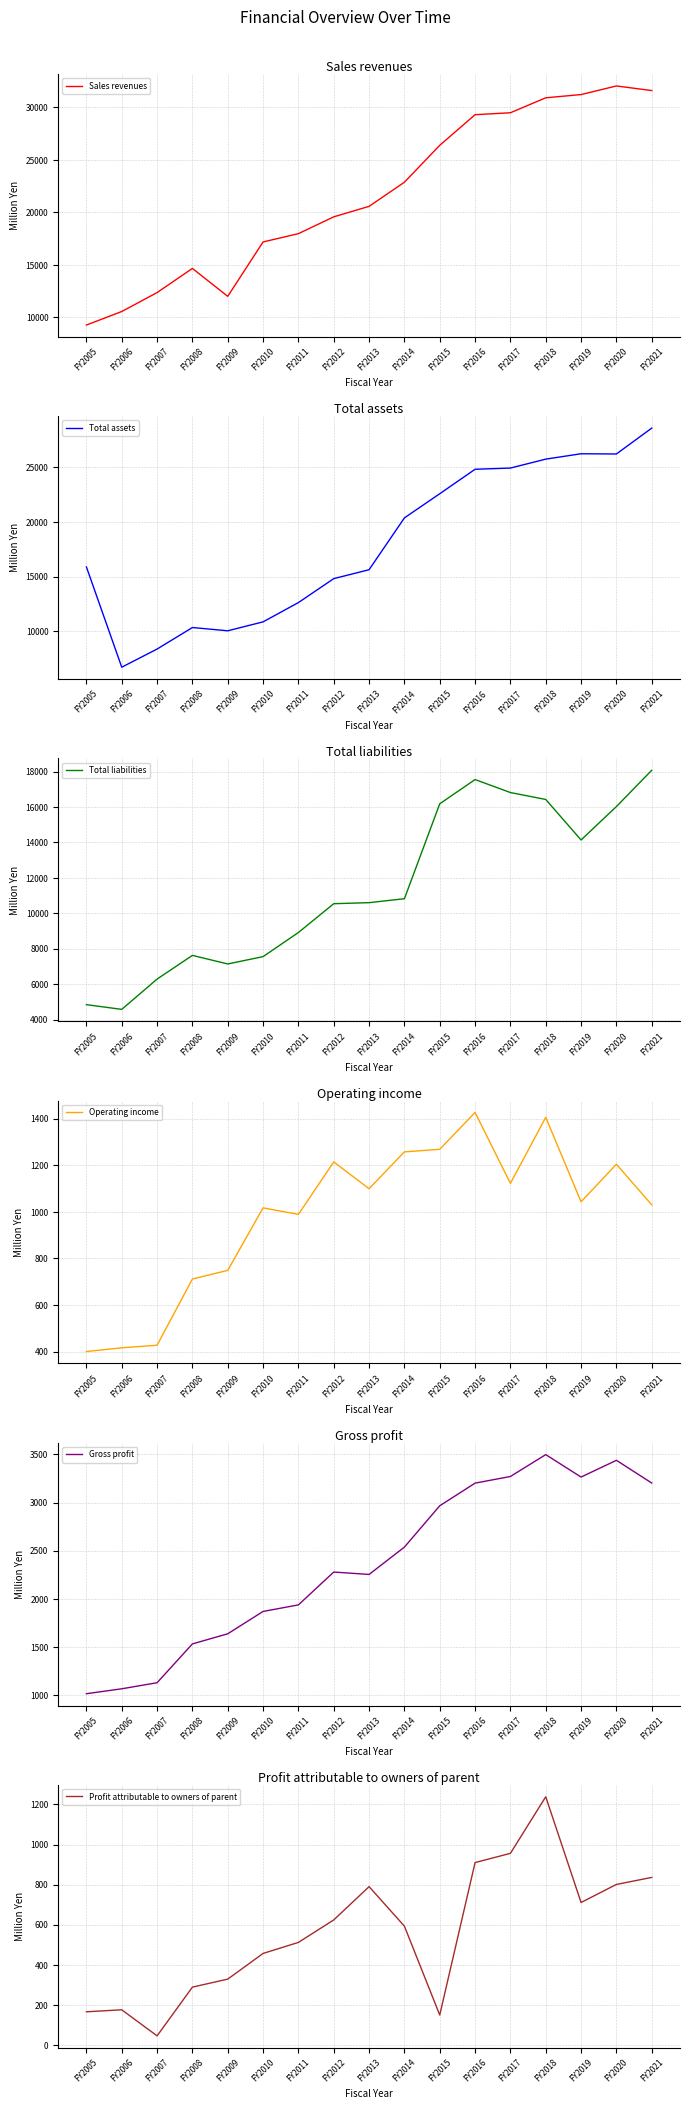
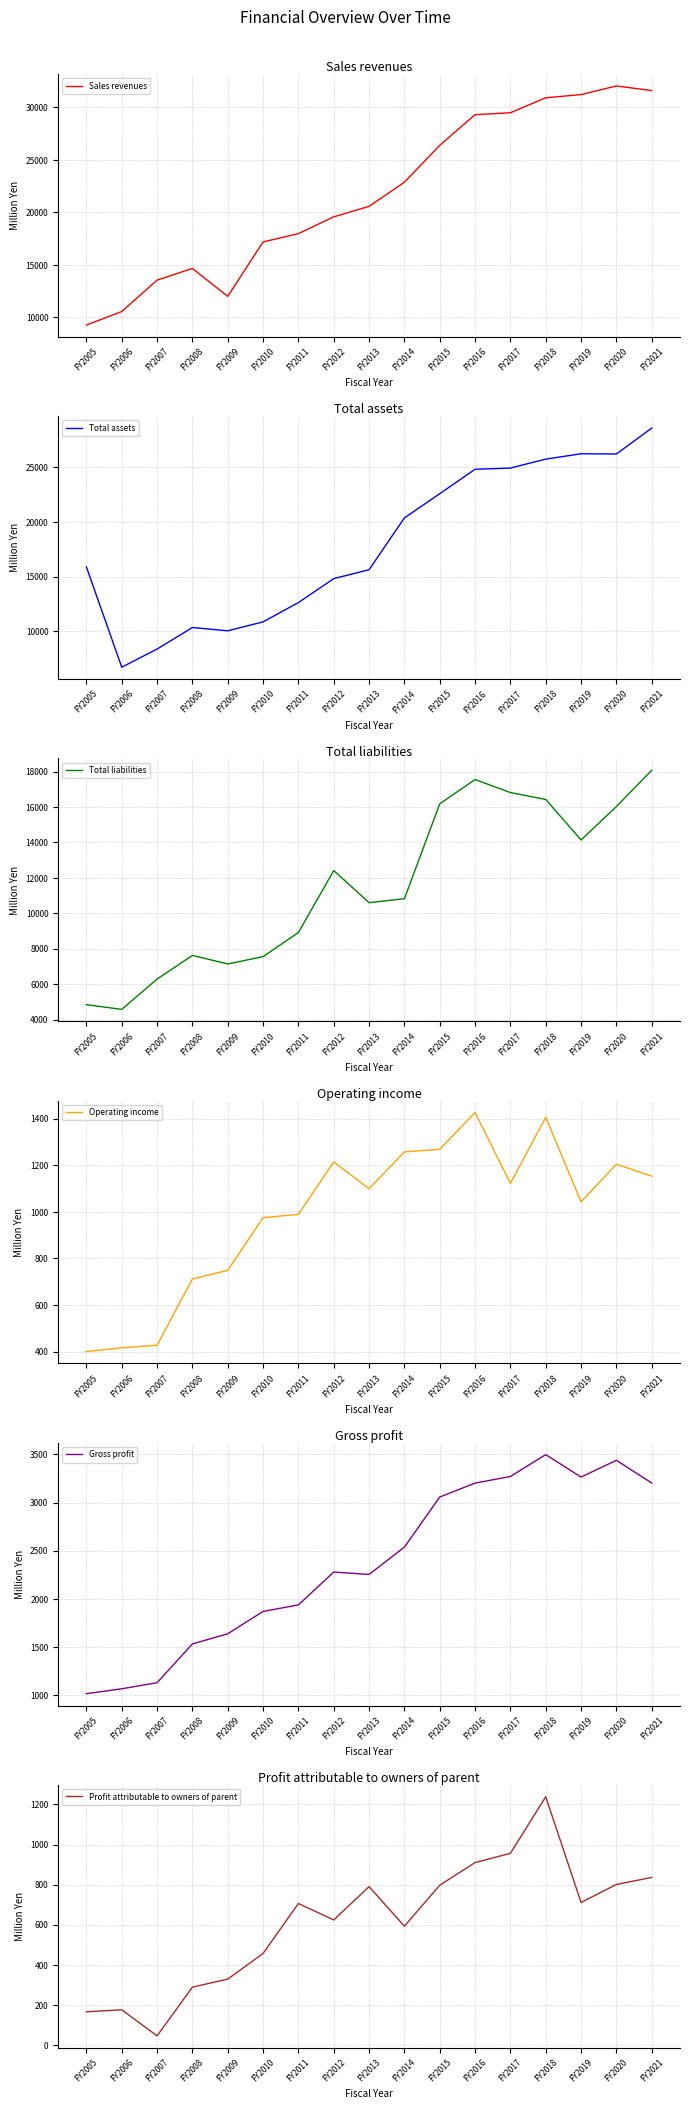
  {
    "Sales revenues": {
      "FY2005": 9300,
      "FY2006": 10600,
-     "FY2007": 12400,
+     "FY2007": 13500,
      "FY2008": 14700,
      "FY2009": 12000,
      "FY2010": 17200,
      "FY2011": 18000,
      "FY2012": 19600,
      "FY2013": 20600,
      "FY2014": 22900,
      "FY2015": 26400,
      "FY2016": 29300,
      "FY2017": 29500,
      "FY2018": 30900,
      "FY2019": 31200,
      "FY2020": 32000,
      "FY2021": 31600
    },
    "Total assets": {
      "FY2005": 15900,
      "FY2006": 6700,
      "FY2007": 8400,
      "FY2008": 10300,
      "FY2009": 10000,
      "FY2010": 10900,
      "FY2011": 12600,
      "FY2012": 14800,
      "FY2013": 15600,
      "FY2014": 20400,
      "FY2015": 22600,
      "FY2016": 24800,
      "FY2017": 24900,
      "FY2018": 25700,
      "FY2019": 26200,
      "FY2020": 26200,
      "FY2021": 28600
    },
    "Total liabilities": {
      "FY2005": 4800,
      "FY2006": 4600,
      "FY2007": 6300,
      "FY2008": 7600,
      "FY2009": 7100,
      "FY2010": 7600,
      "FY2011": 8900,
-     "FY2012": 10500,
+     "FY2012": 12400,
      "FY2013": 10600,
      "FY2014": 10800,
      "FY2015": 16200,
      "FY2016": 17500,
      "FY2017": 16800,
      "FY2018": 16400,
      "FY2019": 14100,
      "FY2020": 16000,
      "FY2021": 18100
    },
    "Operating income": {
      "FY2005": 400,
      "FY2006": 420,
      "FY2007": 430,
      "FY2008": 710,
      "FY2009": 750,
-     "FY2010": 1020,
+     "FY2010": 980,
      "FY2011": 990,
      "FY2012": 1210,
      "FY2013": 1100,
      "FY2014": 1260,
      "FY2015": 1270,
      "FY2016": 1430,
      "FY2017": 1120,
      "FY2018": 1410,
      "FY2019": 1040,
      "FY2020": 1200,
-     "FY2021": 1030
+     "FY2021": 1150
    },
    "Gross profit": {
      "FY2005": 1000,
      "FY2006": 1100,
      "FY2007": 1100,
      "FY2008": 1500,
      "FY2009": 1600,
      "FY2010": 1900,
      "FY2011": 1900,
      "FY2012": 2300,
      "FY2013": 2300,
      "FY2014": 2500,
-     "FY2015": 3000,
+     "FY2015": 3100,
      "FY2016": 3200,
      "FY2017": 3300,
      "FY2018": 3500,
      "FY2019": 3300,
      "FY2020": 3400,
      "FY2021": 3200
    },
    "Profit attributable to owners of parent": {
      "FY2005": 170,
      "FY2006": 180,
      "FY2007": 50,
      "FY2008": 290,
      "FY2009": 330,
      "FY2010": 460,
-     "FY2011": 510,
+     "FY2011": 710,
      "FY2012": 620,
      "FY2013": 790,
      "FY2014": 590,
-     "FY2015": 150,
+     "FY2015": 800,
      "FY2016": 910,
      "FY2017": 960,
      "FY2018": 1240,
      "FY2019": 710,
      "FY2020": 800,
      "FY2021": 840
    }
  }
